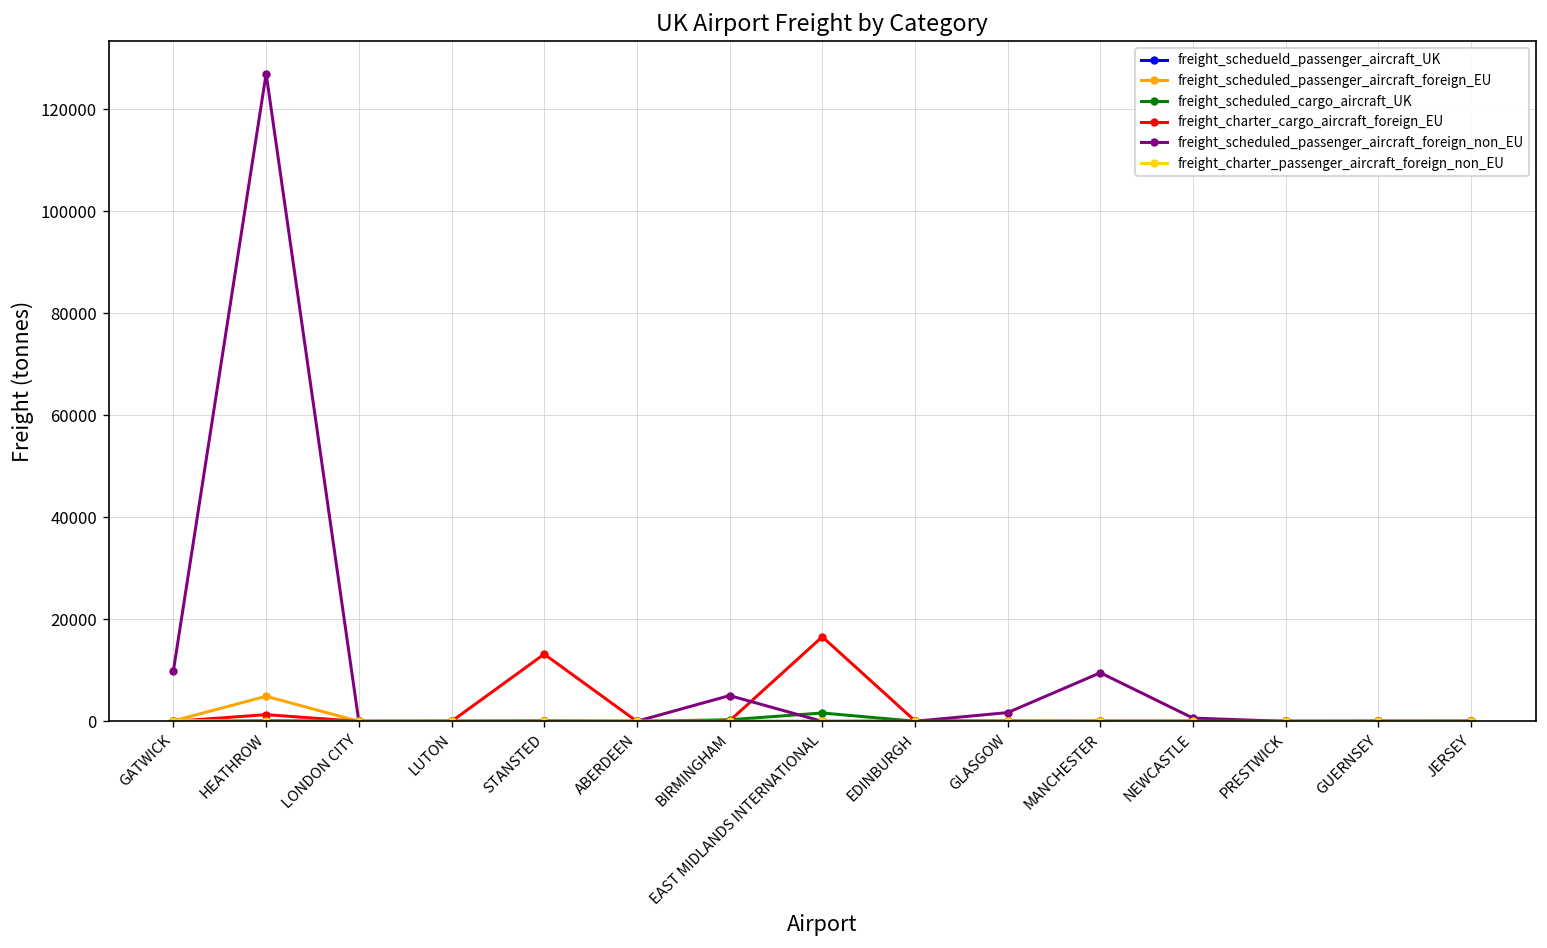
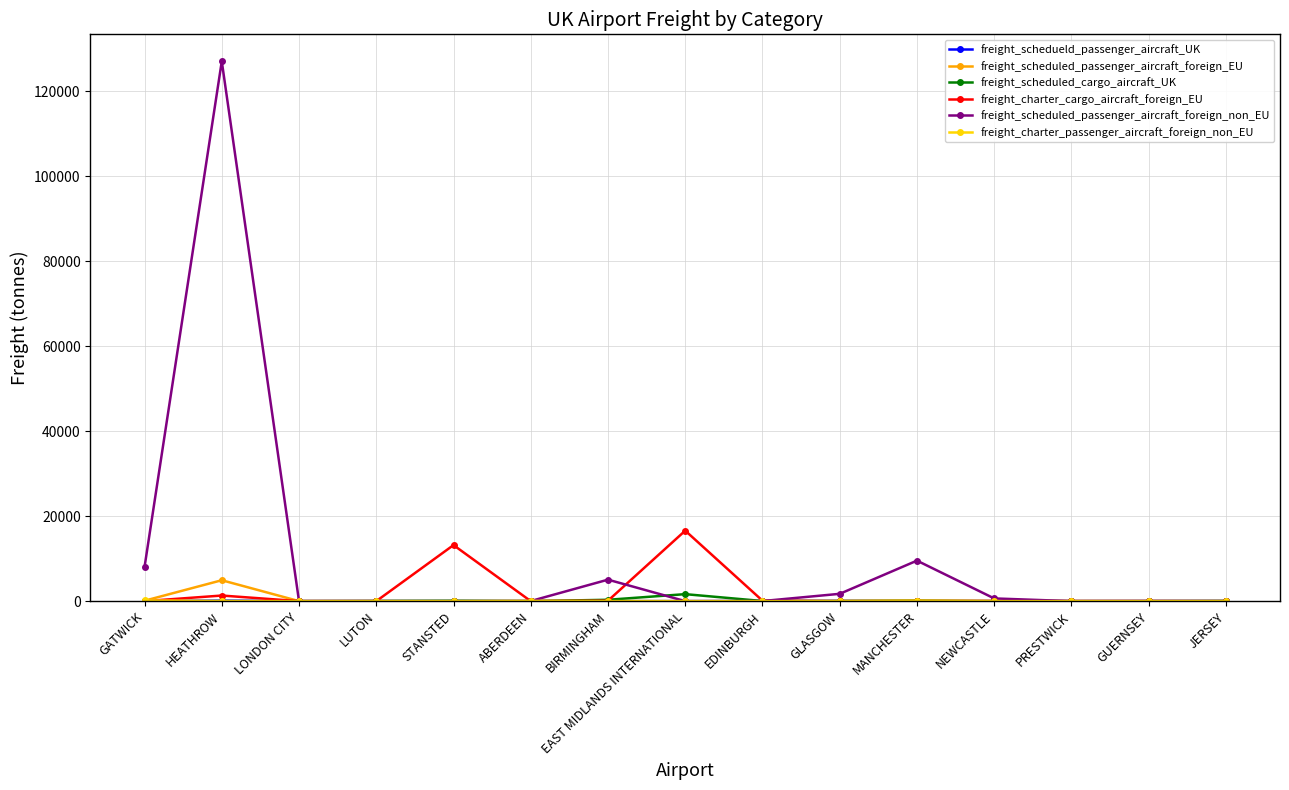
  {
    "freight_scheduled_cargo_aircraft_UK": {
      "EAST MIDLANDS INTERNATIONAL": 2000
    },
    "freight_charter_cargo_aircraft_foreign_EU": {
      "HEATHROW": 1000,
      "STANSTED": 13000,
      "EAST MIDLANDS INTERNATIONAL": 17000
    },
    "freight_scheduled_passenger_aircraft_foreign_non_EU": {
-     "GATWICK": 10000,
+     "GATWICK": 8000,
      "HEATHROW": 127000,
      "BIRMINGHAM": 5000,
      "GLASGOW": 2000,
      "MANCHESTER": 10000,
      "NEWCASTLE": 1000
    }
  }
